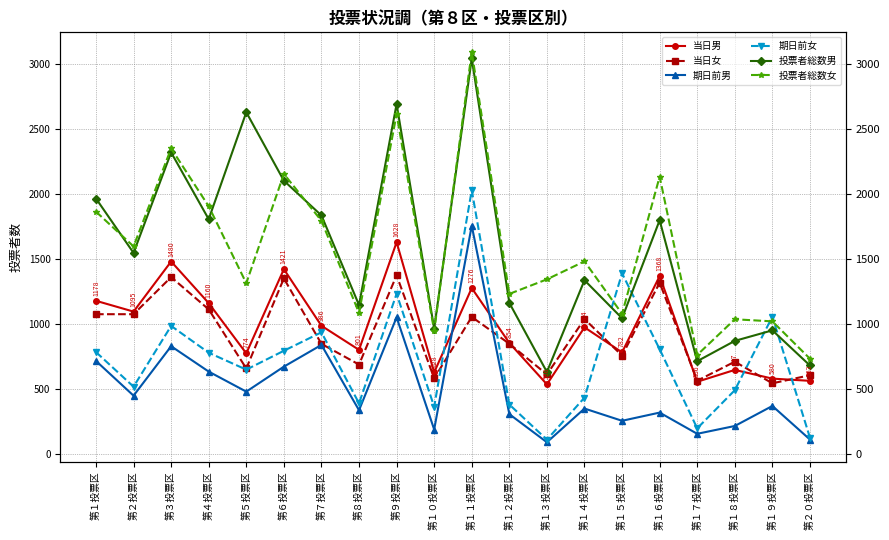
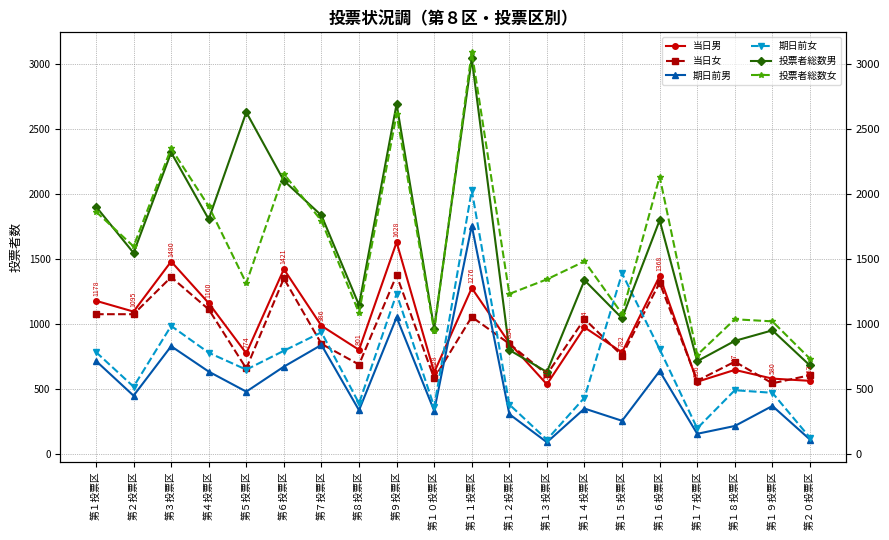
  {
    "期日前男": {
      "第１投票区": 720,
      "第２投票区": 450,
      "第３投票区": 830,
      "第４投票区": 630,
      "第５投票区": 480,
      "第６投票区": 670,
      "第８投票区": 340,
      "第９投票区": 1050,
-     "第１０投票区": 190,
+     "第１０投票区": 330,
      "第１１投票区": 1760,
      "第１２投票区": 310,
      "第１３投票区": 90,
      "第１４投票区": 350,
      "第１５投票区": 260,
-     "第１６投票区": 320,
+     "第１６投票区": 640,
      "第１７投票区": 160,
      "第１８投票区": 220,
      "第１９投票区": 370
    },
    "期日前女": {
      "第１投票区": 780,
      "第２投票区": 520,
      "第３投票区": 990,
      "第４投票区": 780,
      "第６投票区": 790,
      "第７投票区": 940,
      "第８投票区": 390,
      "第９投票区": 1230,
      "第１０投票区": 360,
      "第１１投票区": 2030,
      "第１２投票区": 380,
      "第１３投票区": 110,
      "第１４投票区": 430,
      "第１５投票区": 1390,
      "第１６投票区": 810,
      "第１７投票区": 200,
      "第１８投票区": 490,
-     "第１９投票区": 1060
+     "第１９投票区": 470
    },
    "投票者総数男": {
-     "第１投票区": 1960,
+     "第１投票区": 1900,
      "第２投票区": 1550,
      "第３投票区": 2320,
      "第４投票区": 1810,
      "第５投票区": 2630,
      "第６投票区": 2100,
      "第７投票区": 1830,
      "第８投票区": 1150,
      "第９投票区": 2690,
      "第１１投票区": 3040,
-     "第１２投票区": 1160,
+     "第１２投票区": 800,
      "第１４投票区": 1340,
      "第１５投票区": 1040,
      "第１６投票区": 1800,
      "第１８投票区": 870,
      "第１９投票区": 950
    },
    "投票者総数女": {
      "第１投票区": 1860,
      "第２投票区": 1600,
      "第３投票区": 2350,
      "第４投票区": 1900,
      "第５投票区": 1310,
      "第６投票区": 2150,
      "第７投票区": 1790,
      "第８投票区": 1090,
      "第９投票区": 2610,
      "第１１投票区": 3090,
      "第１２投票区": 1230,
      "第１３投票区": 1340,
      "第１４投票区": 1480,
      "第１５投票区": 1080,
      "第１６投票区": 2130,
      "第１７投票区": 760,
      "第１８投票区": 1040,
      "第１９投票区": 1020,
      "第２０投票区": 730
    }
  }
